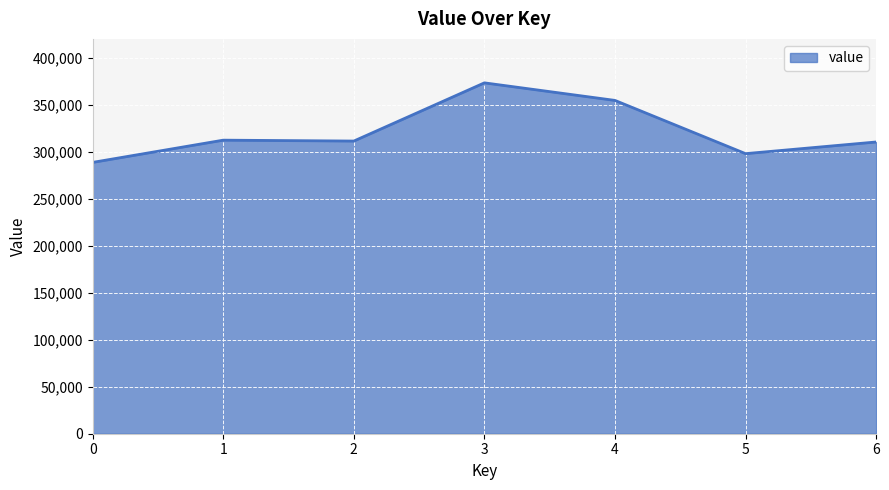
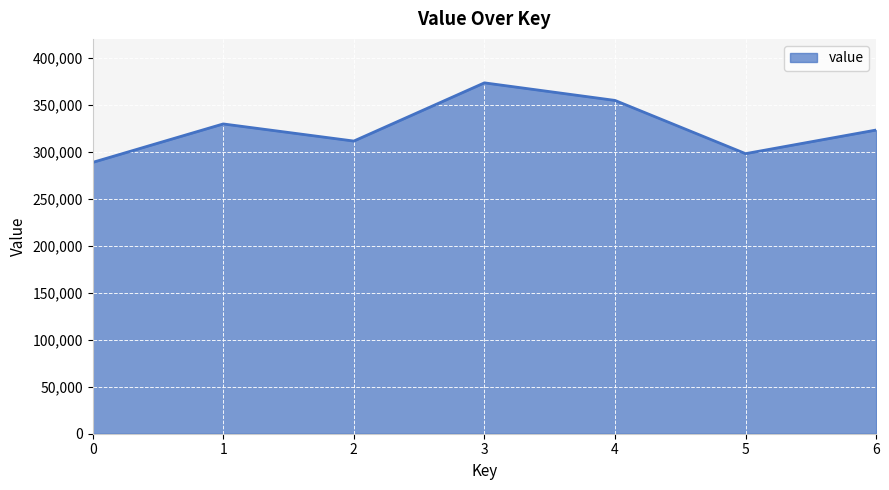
  {
    "0": "290,000",
-   "1": "310,000",
+   "1": "330,000",
    "2": "310,000",
    "3": "370,000",
    "4": "350,000",
    "5": "300,000",
-   "6": "310,000"
+   "6": "320,000"
  }
